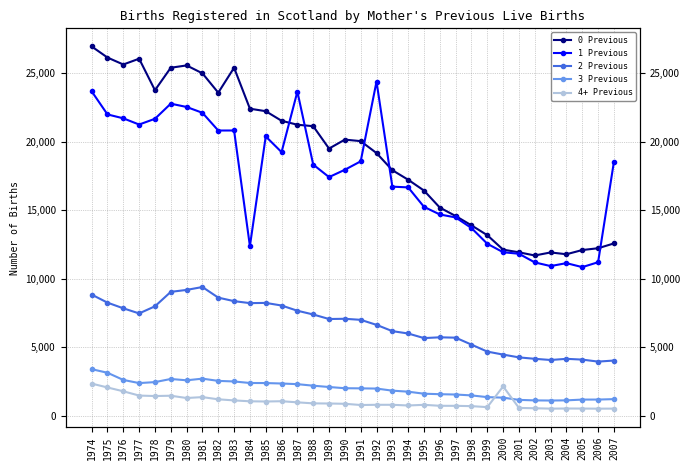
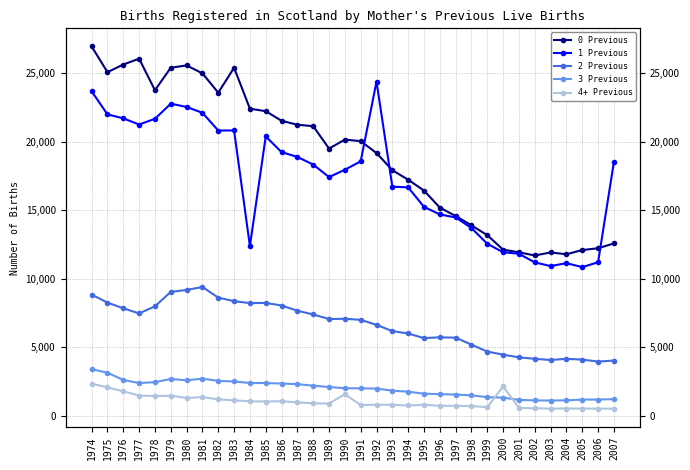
  {
    "0 Previous": {
      "1974": "27,000",
-     "1975": "26,200",
+     "1975": "25,100",
      "1976": "25,700",
      "1977": "26,100",
      "1978": "23,800",
      "1979": "25,400",
      "1980": "25,600",
      "1981": "25,000",
      "1982": "23,600",
      "1983": "25,400",
      "1984": "22,400",
      "1985": "22,200",
      "1986": "21,500",
      "1987": "21,300",
      "1988": "21,100",
      "1989": "19,500",
      "1990": "20,200",
      "1991": "20,100",
      "1992": "19,200",
      "1993": "17,900",
      "1994": "17,200",
      "1995": "16,400",
      "1996": "15,200",
      "1998": "13,900",
      "1999": "13,200",
      "2002": "11,700",
      "2003": "11,900",
      "2004": "11,800",
      "2005": "12,100",
      "2006": "12,200",
      "2007": "12,600"
    },
    "1 Previous": {
      "1974": "23,700",
      "1975": "22,000",
      "1976": "21,700",
      "1977": "21,300",
      "1978": "21,700",
      "1979": "22,800",
      "1980": "22,600",
      "1981": "22,100",
      "1982": "20,800",
      "1983": "20,800",
      "1984": "12,400",
      "1985": "20,400",
      "1986": "19,300",
-     "1987": "23,700",
+     "1987": "18,900",
      "1988": "18,300",
      "1989": "17,400",
      "1990": "18,000",
      "1991": "18,600",
      "1992": "24,400",
      "1993": "16,700",
      "1994": "16,700",
      "1995": "15,300",
      "1996": "14,700",
      "1998": "13,700",
      "1999": "12,600",
      "2002": "11,200",
      "2003": "10,900",
      "2004": "11,100",
      "2005": "10,900",
      "2006": "11,200",
      "2007": "18,500"
    },
    "4+ Previous": {
      "1974": "2,400",
      "1975": "2,100",
      "1976": "1,800",
      "1977": "1,500",
      "1978": "1,400",
      "1979": "1,500",
      "1980": "1,300",
      "1981": "1,400",
      "1982": "1,200",
      "1983": "1,100",
      "1984": "1,100",
      "1985": "1,000",
      "1986": "1,100",
      "1987": "1,000",
      "1988": "900",
      "1989": "900",
-     "1990": "900",
+     "1990": "1,600",
      "1991": "800",
      "1992": "800",
      "1993": "800",
      "1994": "800",
      "1995": "800",
      "1996": "700",
      "1997": "700",
      "1998": "700",
      "1999": "600",
      "2000": "2,100",
      "2001": "600",
      "2002": "500",
      "2003": "500",
      "2004": "500",
      "2005": "500",
      "2006": "500",
      "2007": "500"
    }
  }
